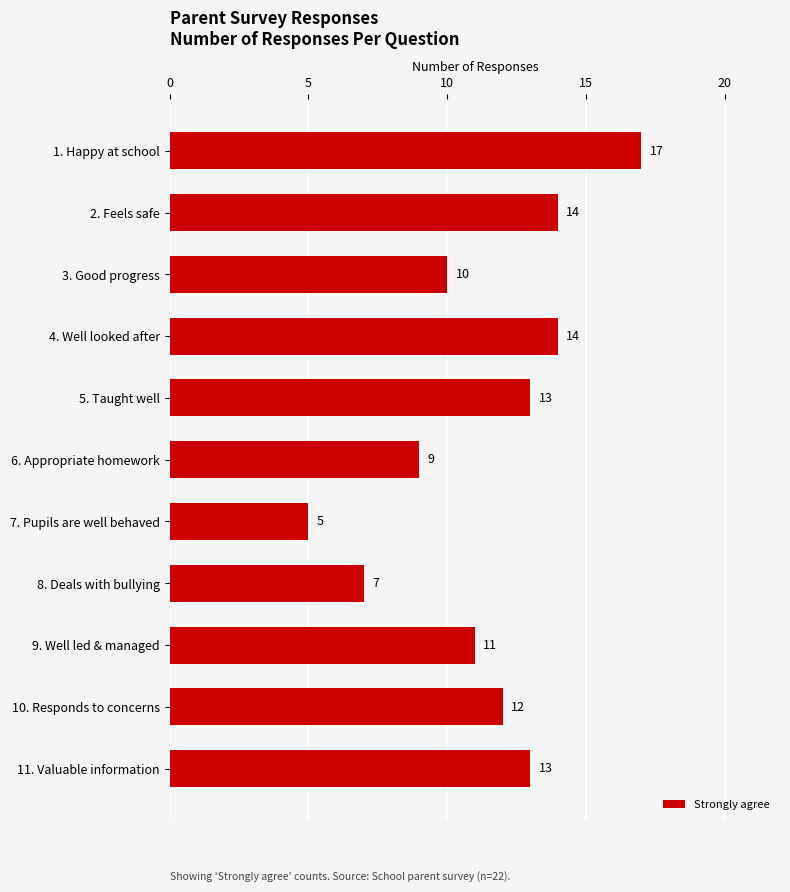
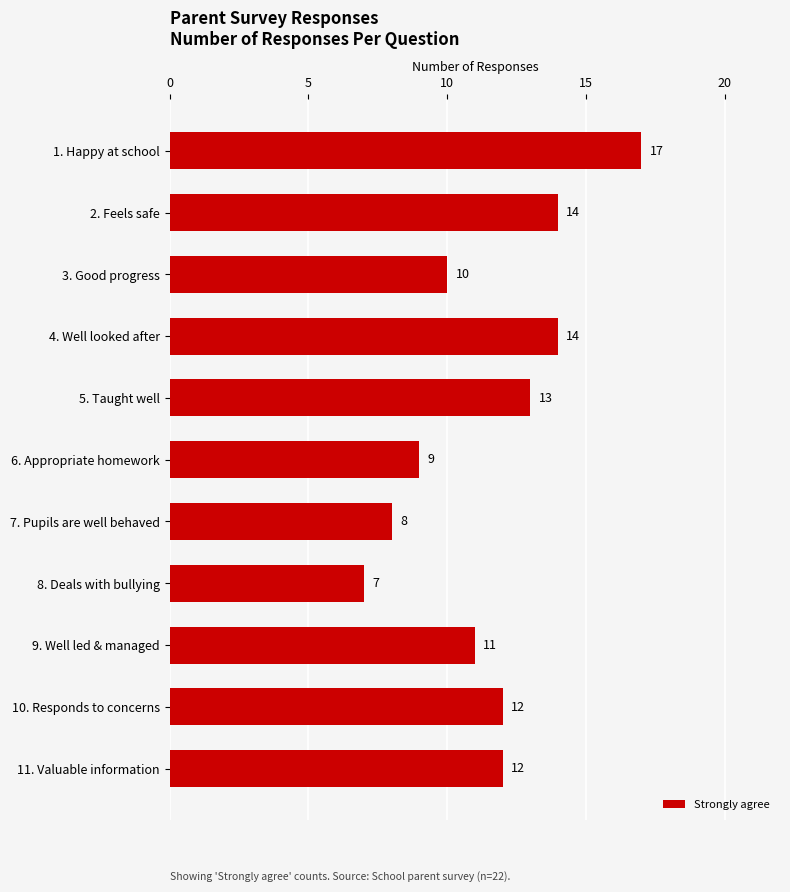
  {
    "1. Happy at school": 17,
    "2. Feels safe": 14,
    "3. Good progress": 10,
    "4. Well looked after": 14,
    "5. Taught well": 13,
    "6. Appropriate homework": 9,
-   "7. Pupils are well behaved": 5,
+   "7. Pupils are well behaved": 8,
    "8. Deals with bullying": 7,
    "9. Well led & managed": 11,
    "10. Responds to concerns": 12,
-   "11. Valuable information": 13
+   "11. Valuable information": 12
  }
